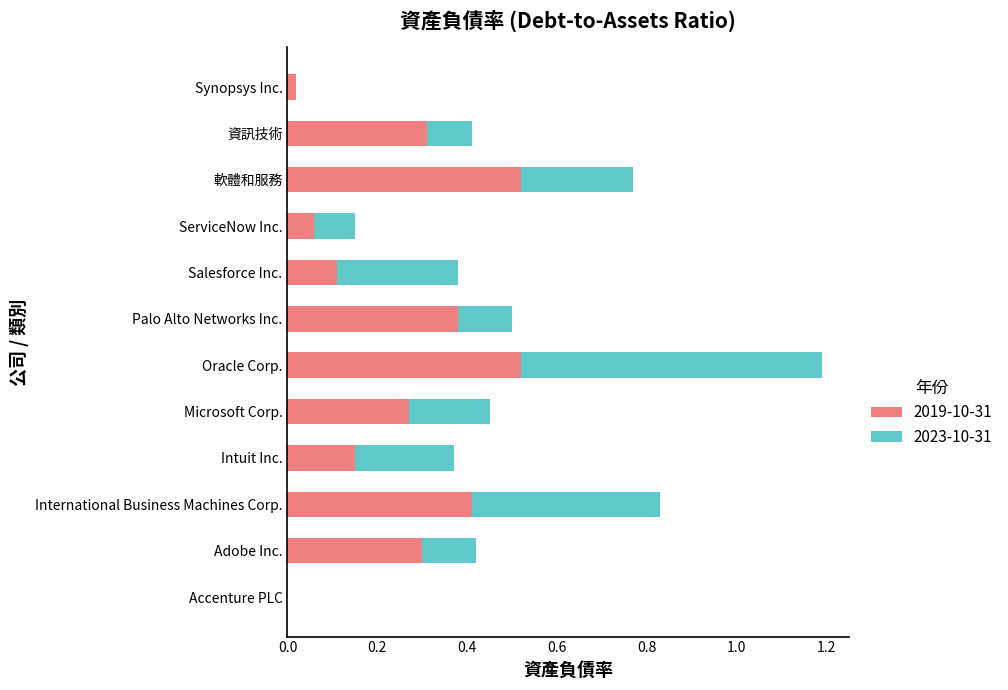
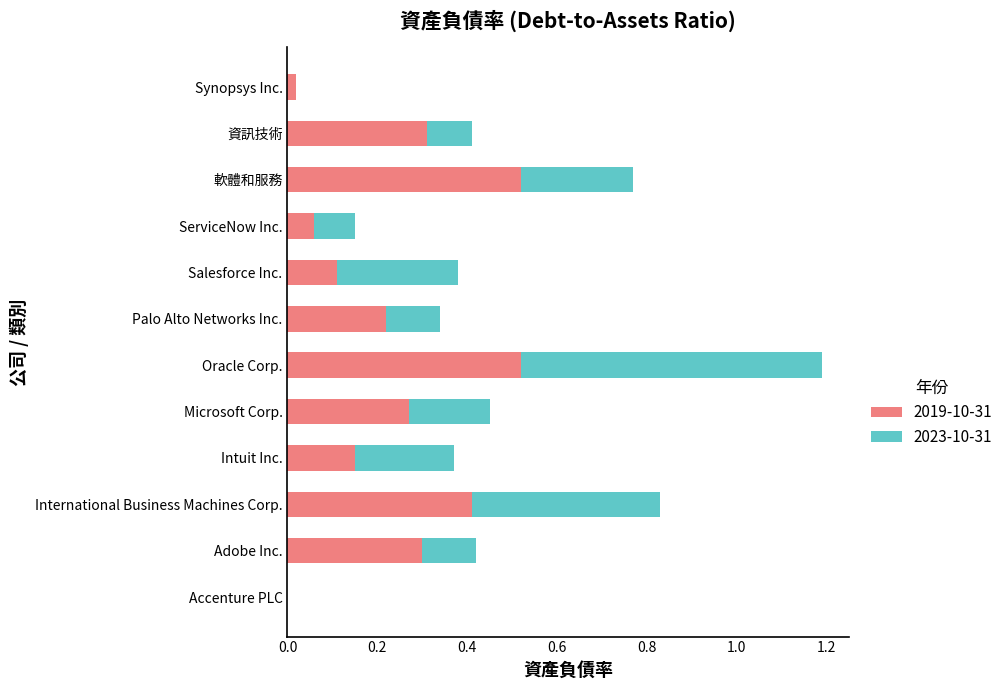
  {
    "2019-10-31": {
      "Synopsys Inc.": 0.02,
      "資訊技術": 0.31,
      "軟體和服務": 0.52,
      "ServiceNow Inc.": 0.06,
      "Salesforce Inc.": 0.11,
-     "Palo Alto Networks Inc.": 0.38,
+     "Palo Alto Networks Inc.": 0.22,
      "Oracle Corp.": 0.52,
      "Microsoft Corp.": 0.27,
      "Intuit Inc.": 0.15,
      "International Business Machines Corp.": 0.41,
      "Adobe Inc.": 0.30,
      "Accenture PLC": 0.00
    },
    "2023-10-31": {
      "Synopsys Inc.": 0.00,
      "資訊技術": 0.10,
      "軟體和服務": 0.25,
      "ServiceNow Inc.": 0.09,
      "Salesforce Inc.": 0.27,
      "Palo Alto Networks Inc.": 0.12,
      "Oracle Corp.": 0.67,
      "Microsoft Corp.": 0.18,
      "Intuit Inc.": 0.22,
      "International Business Machines Corp.": 0.42,
      "Adobe Inc.": 0.12,
      "Accenture PLC": 0.00
    }
  }
